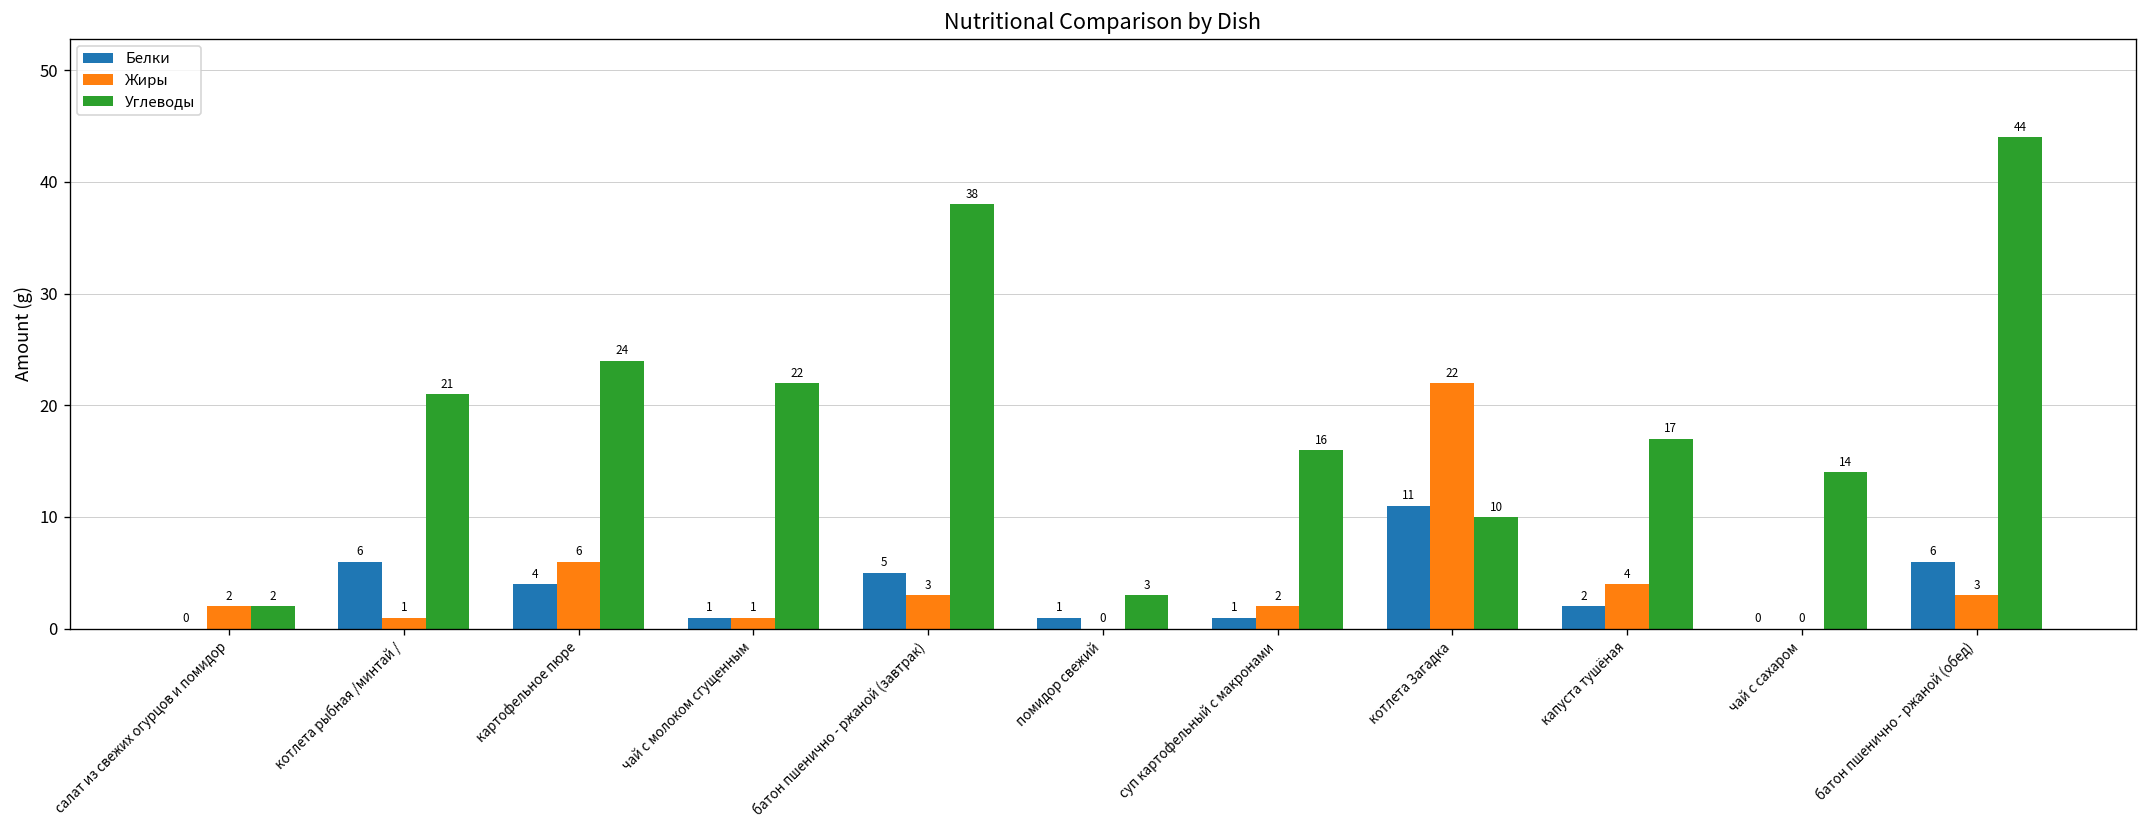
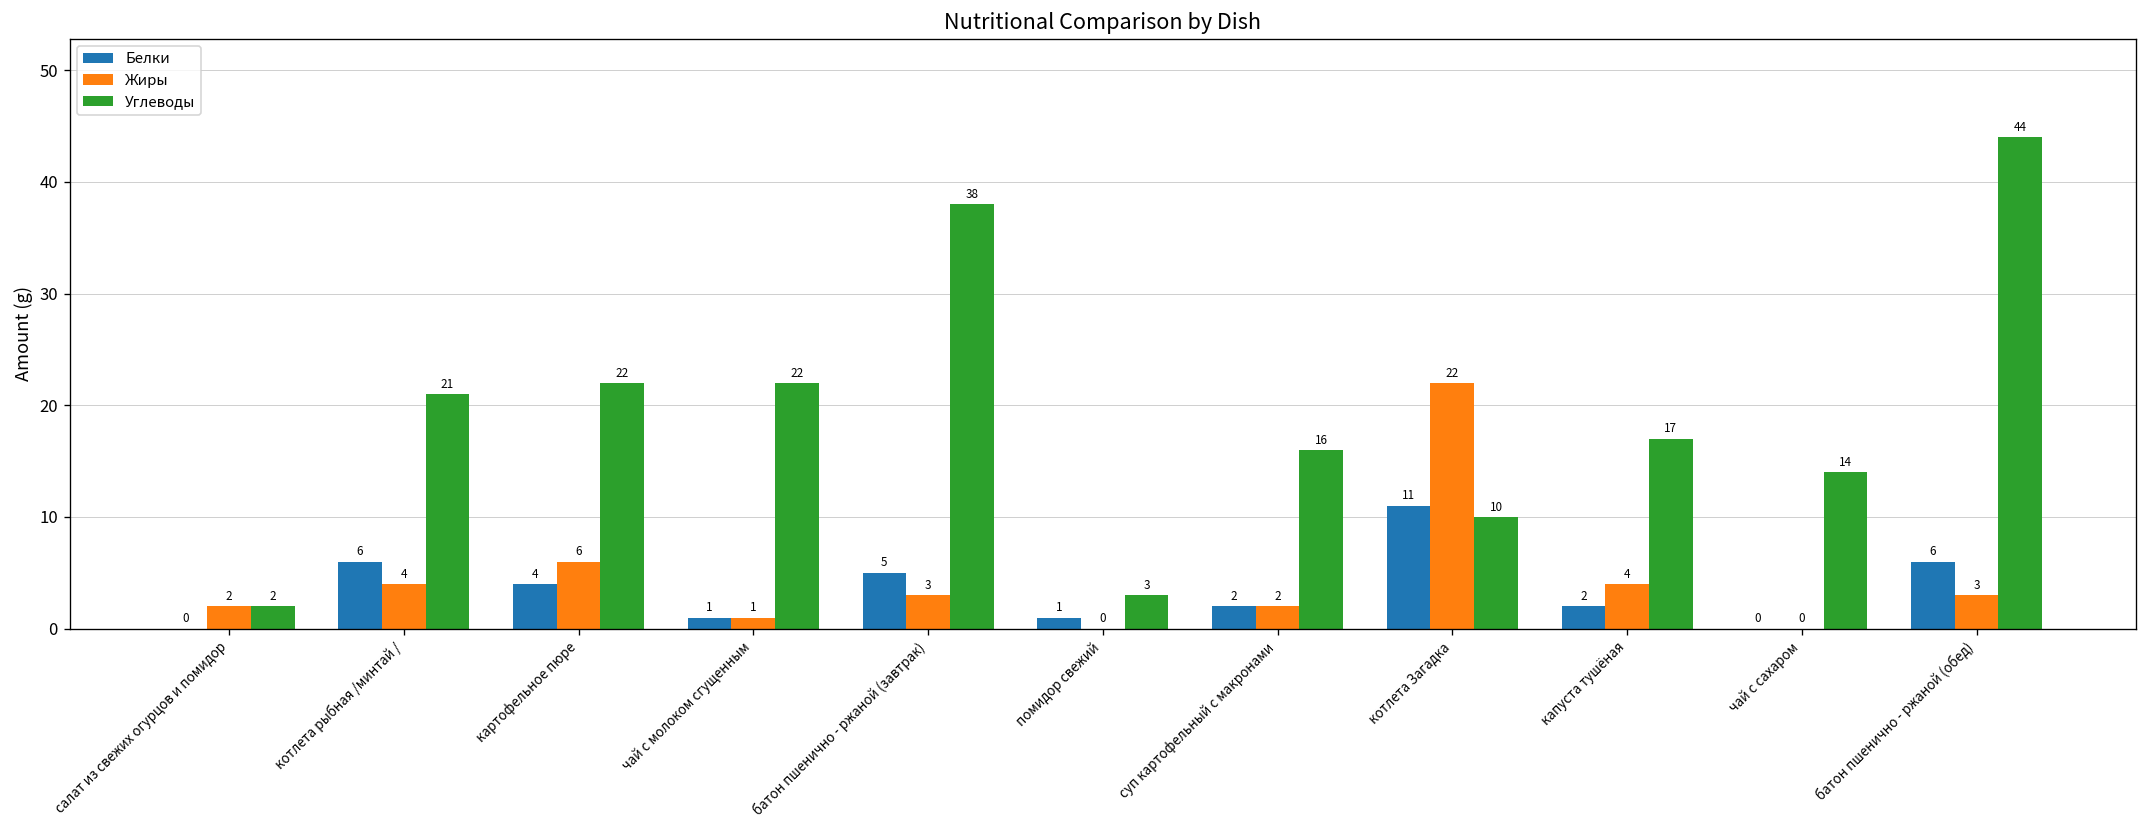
  {
    "Белки": {
      "салат из свежих огурцов и помидор": 0,
      "котлета рыбная /минтай /": 6,
      "картофельное пюре": 4,
      "чай с молоком сгущенным": 1,
      "батон пшенично - ржаной (завтрак)": 5,
      "помидор свежий": 1,
-     "суп картофельный с макронами": 1,
+     "суп картофельный с макронами": 2,
      "котлета Загадка": 11,
      "капуста тушёная": 2,
      "чай с сахаром": 0,
      "батон пшенично - ржаной (обед)": 6
    },
    "Жиры": {
      "салат из свежих огурцов и помидор": 2,
-     "котлета рыбная /минтай /": 1,
+     "котлета рыбная /минтай /": 4,
      "картофельное пюре": 6,
      "чай с молоком сгущенным": 1,
      "батон пшенично - ржаной (завтрак)": 3,
      "помидор свежий": 0,
      "суп картофельный с макронами": 2,
      "котлета Загадка": 22,
      "капуста тушёная": 4,
      "чай с сахаром": 0,
      "батон пшенично - ржаной (обед)": 3
    },
    "Углеводы": {
      "салат из свежих огурцов и помидор": 2,
      "котлета рыбная /минтай /": 21,
-     "картофельное пюре": 24,
+     "картофельное пюре": 22,
      "чай с молоком сгущенным": 22,
      "батон пшенично - ржаной (завтрак)": 38,
      "помидор свежий": 3,
      "суп картофельный с макронами": 16,
      "котлета Загадка": 10,
      "капуста тушёная": 17,
      "чай с сахаром": 14,
      "батон пшенично - ржаной (обед)": 44
    }
  }
